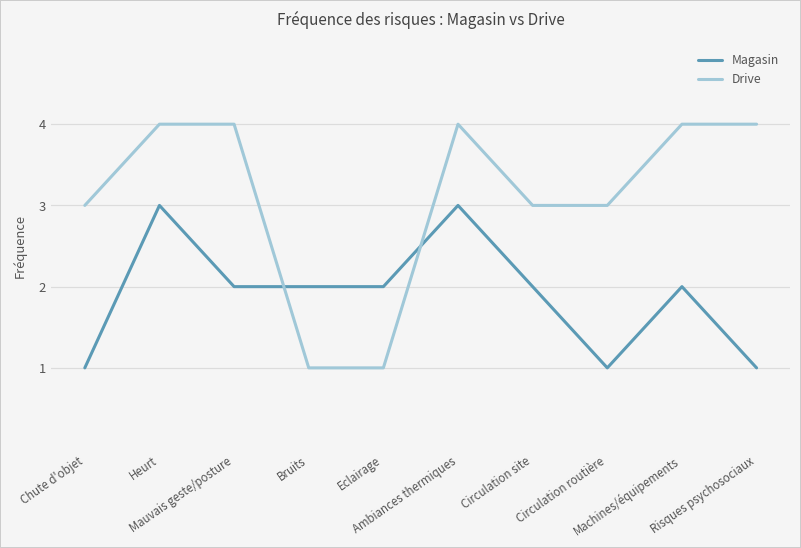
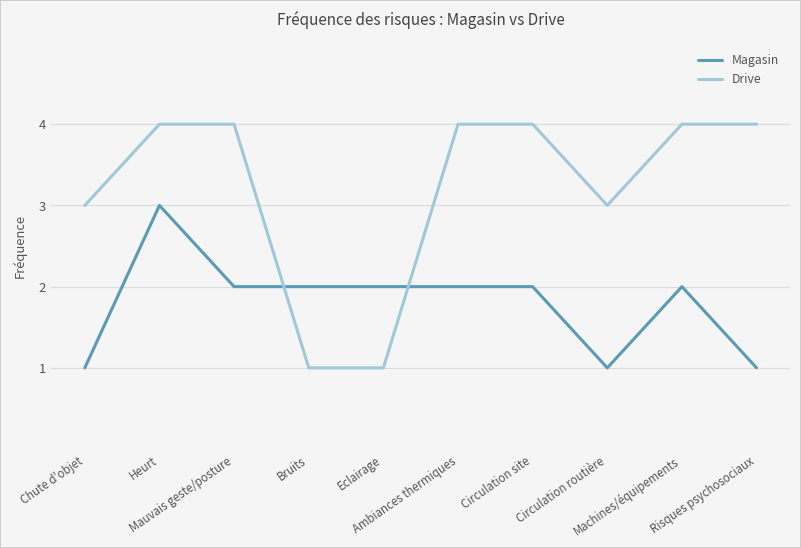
  {
    "Magasin": {
      "Chute d'objet": 1,
      "Heurt": 3,
      "Mauvais geste/posture": 2,
      "Bruits": 2,
      "Eclairage": 2,
-     "Ambiances thermiques": 3,
+     "Ambiances thermiques": 2,
      "Circulation site": 2,
      "Circulation routière": 1,
      "Machines/équipements": 2,
      "Risques psychosociaux": 1
    },
    "Drive": {
      "Chute d'objet": 3,
      "Heurt": 4,
      "Mauvais geste/posture": 4,
      "Bruits": 1,
      "Eclairage": 1,
      "Ambiances thermiques": 4,
-     "Circulation site": 3,
+     "Circulation site": 4,
      "Circulation routière": 3,
      "Machines/équipements": 4,
      "Risques psychosociaux": 4
    }
  }
